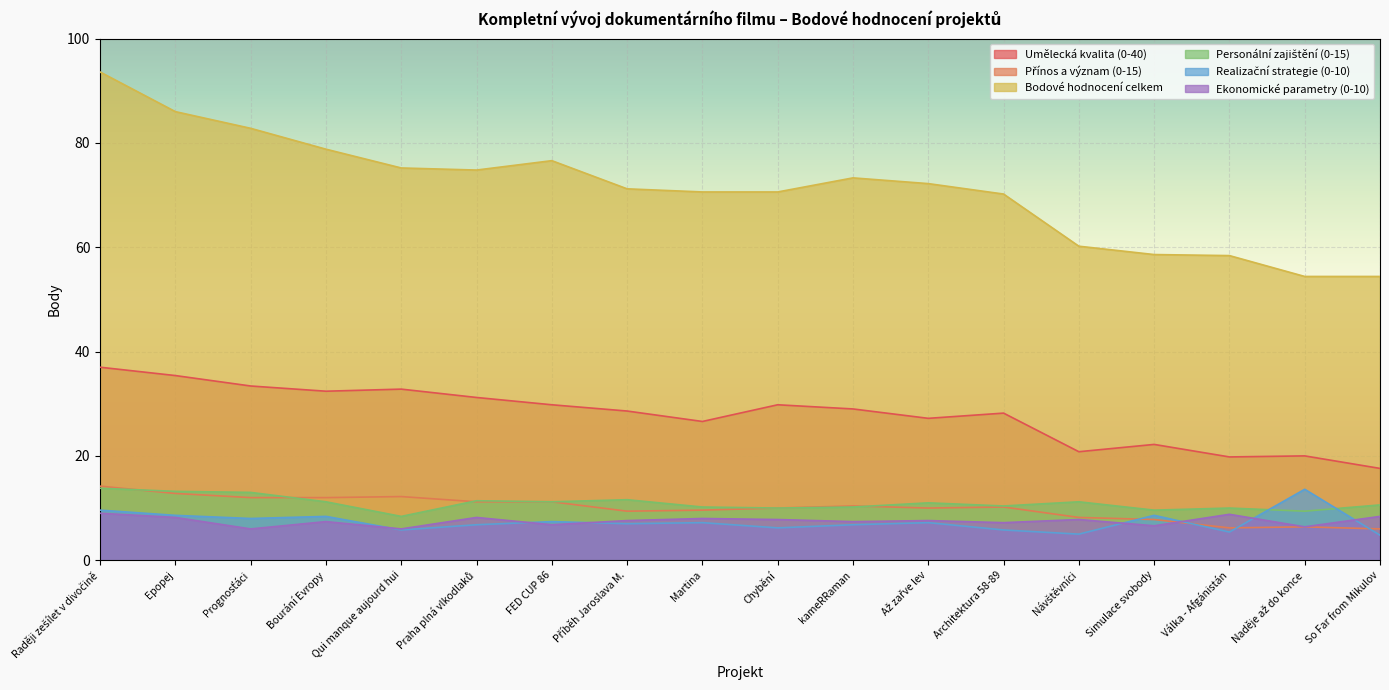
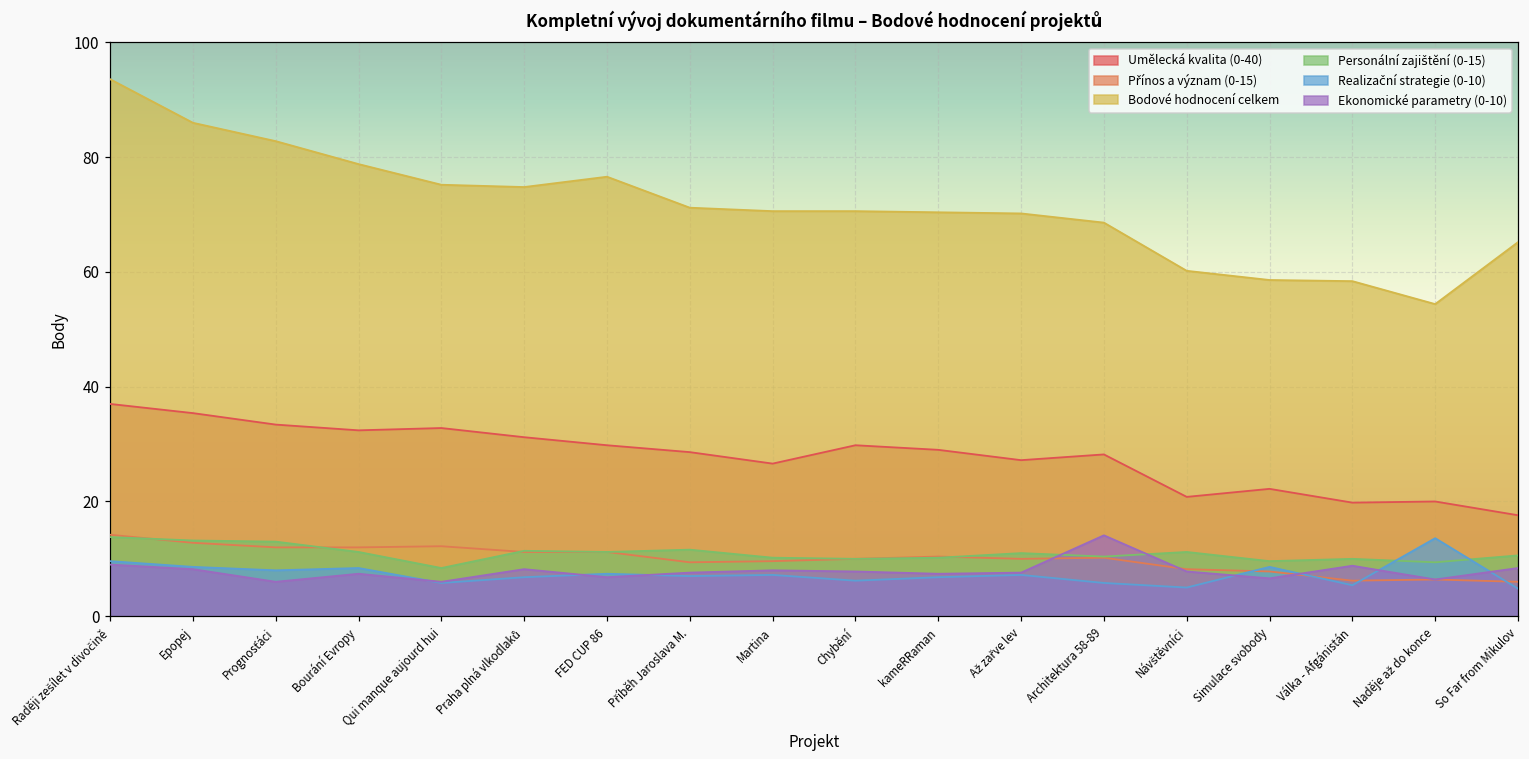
  {
    "Bodové hodnocení celkem": {
      "Raději zešílet v divočině": 94,
      "Epopej": 86,
      "Prognosťáci": 83,
      "Bourání Evropy": 79,
      "Qui manque aujourd hui": 75,
      "Praha plná vlkodlaků": 75,
      "FED CUP 86": 77,
      "Příběh Jaroslava M.": 71,
      "Martina": 71,
      "Chybění": 71,
-     "kameRRaman": 73,
-     "Až zařve lev": 72,
-     "Architektura 58-89": 70,
+     "kameRRaman": 70,
+     "Až zařve lev": 70,
+     "Architektura 58-89": 69,
      "Návštěvníci": 60,
      "Simulace svobody": 59,
      "Válka - Afgánistán": 58,
      "Naděje až do konce": 54,
-     "So Far from Mikulov": 54
+     "So Far from Mikulov": 65
    },
    "Personální zajištění (0-15)": {
      "Prognosťáci": 13,
      "Bourání Evropy": 11,
      "Qui manque aujourd hui": 8,
      "Příběh Jaroslava M.": 12,
      "Martina": 10,
      "Až zařve lev": 11,
      "Návštěvníci": 11,
      "Simulace svobody": 10,
      "Válka - Afgánistán": 10,
      "Naděje až do konce": 9,
      "So Far from Mikulov": 11
    },
    "Realizační strategie (0-10)": {
      "Raději zešílet v divočině": 10,
      "Prognosťáci": 8,
      "Bourání Evropy": 8,
      "Praha plná vlkodlaků": 7,
      "FED CUP 86": 7,
      "Příběh Jaroslava M.": 7,
      "Martina": 7,
      "Chybění": 6,
      "kameRRaman": 7,
      "Architektura 58-89": 6,
      "Návštěvníci": 5,
      "Simulace svobody": 9,
      "Válka - Afgánistán": 5,
      "Naděje až do konce": 14,
      "So Far from Mikulov": 5
    },
    "Ekonomické parametry (0-10)": {
      "Raději zešílet v divočině": 9,
      "Prognosťáci": 6,
      "Bourání Evropy": 7,
      "Praha plná vlkodlaků": 8,
      "FED CUP 86": 7,
      "Příběh Jaroslava M.": 8,
      "Martina": 8,
      "Chybění": 8,
      "kameRRaman": 7,
-     "Architektura 58-89": 7,
+     "Architektura 58-89": 14,
      "Simulace svobody": 7,
      "Válka - Afgánistán": 9,
      "So Far from Mikulov": 8
    }
  }
